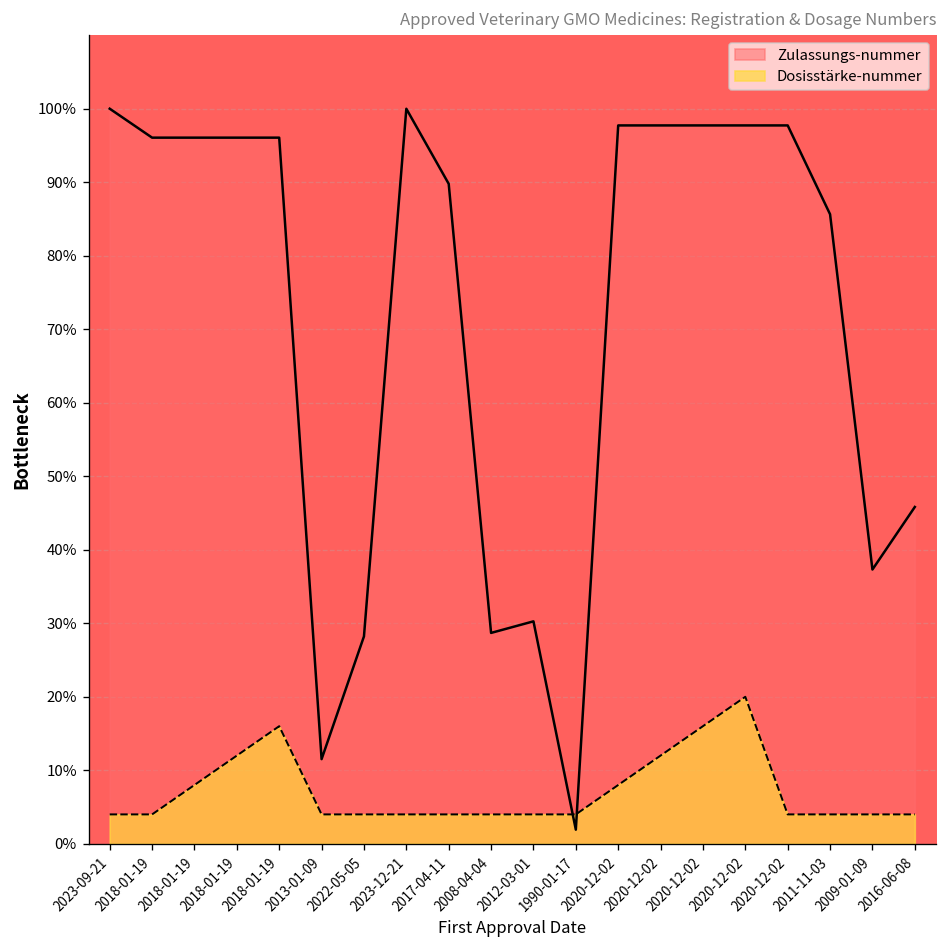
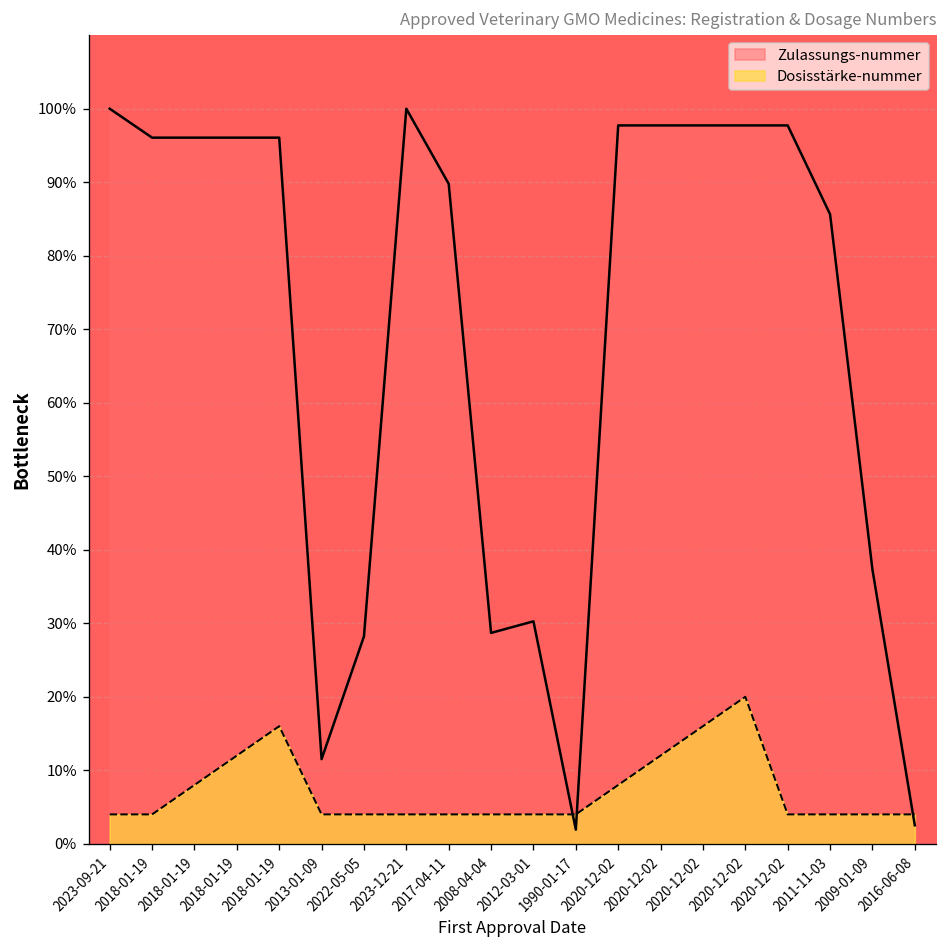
  {
    "Zulassungs-nummer": {
      "2023-09-21": "100%",
      "2013-01-09": "12%",
      "2022-05-05": "28%",
      "2023-12-21": "100%",
      "2017-04-11": "90%",
      "2008-04-04": "29%",
      "2012-03-01": "30%",
      "1990-01-17": "2%",
      "2011-11-03": "86%",
      "2009-01-09": "37%",
-     "2016-06-08": "46%"
+     "2016-06-08": "3%"
    },
    "Dosisstärke-nummer": {
      "2023-09-21": "4%",
      "2013-01-09": "4%",
      "2022-05-05": "4%",
      "2023-12-21": "4%",
      "2017-04-11": "4%",
      "2008-04-04": "4%",
      "2012-03-01": "4%",
      "1990-01-17": "4%",
      "2011-11-03": "4%",
      "2009-01-09": "4%",
      "2016-06-08": "4%"
    }
  }
